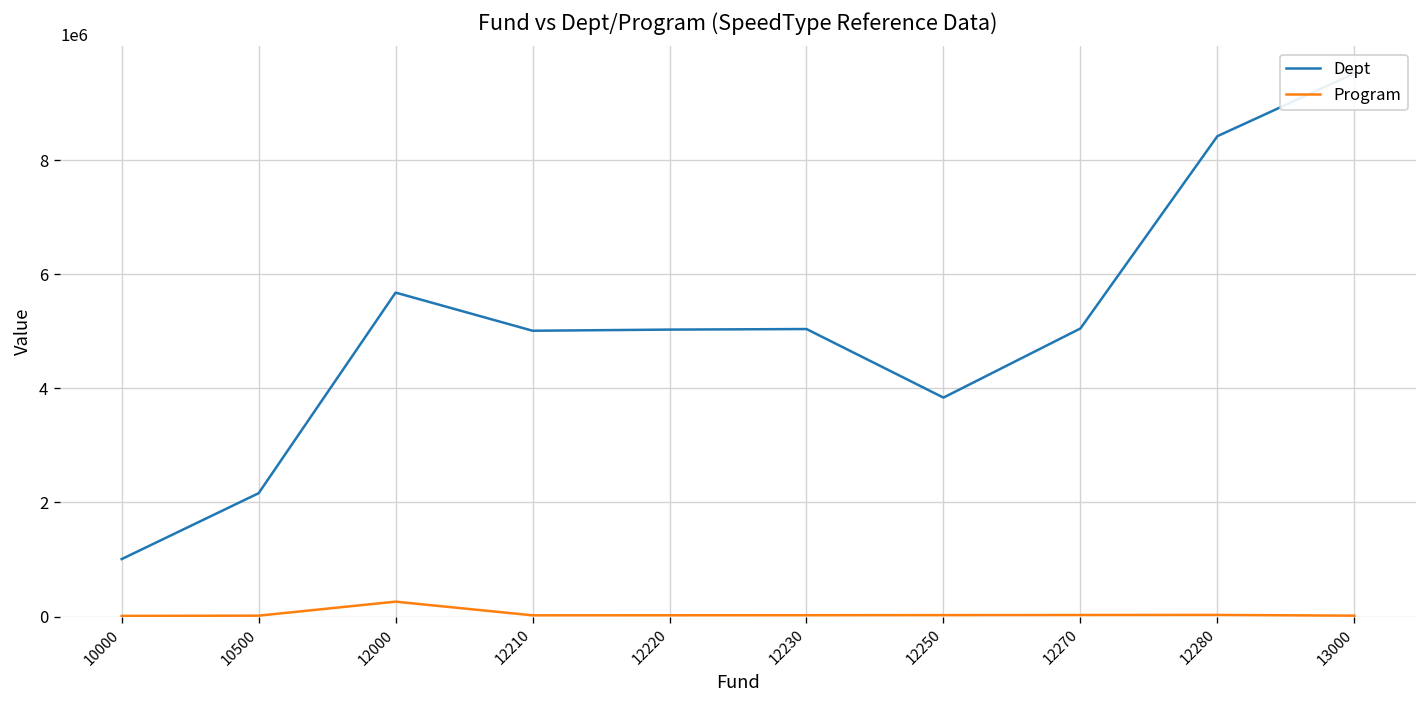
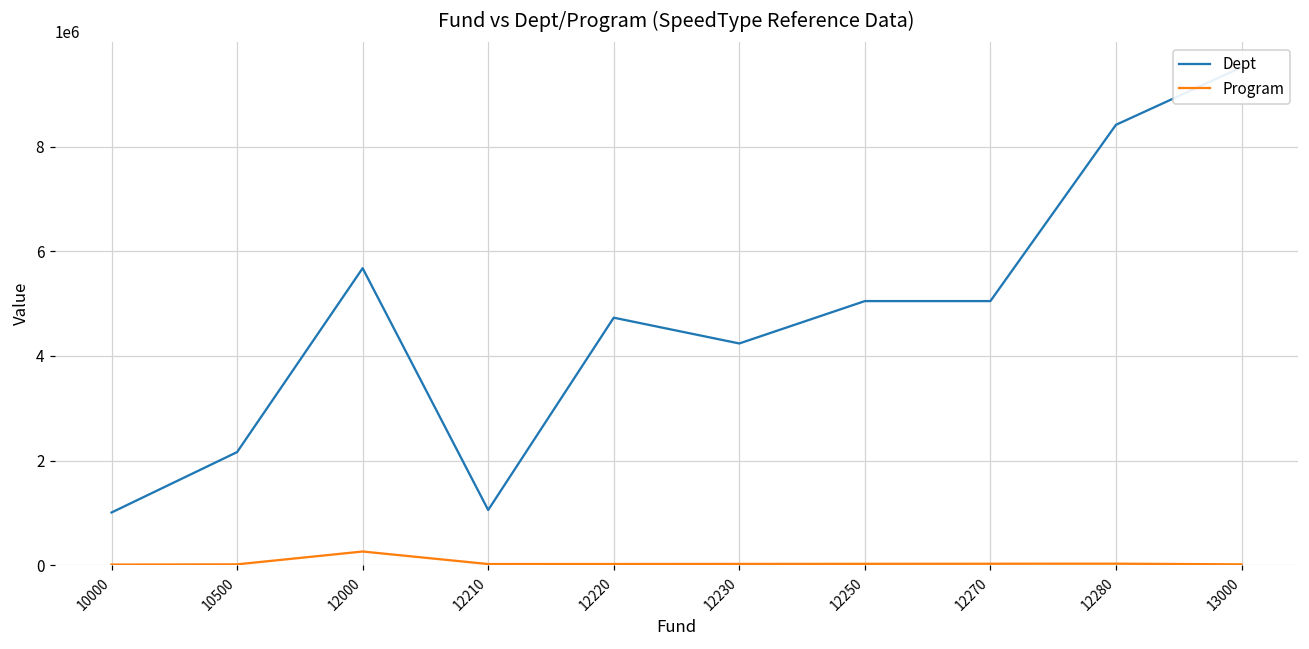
  {
    "Dept": {
      "10000": 1000000,
      "10500": 2200000,
      "12000": 5700000,
-     "12210": 5000000,
-     "12220": 5000000,
-     "12230": 5000000,
-     "12250": 3800000,
+     "12210": 1100000,
+     "12220": 4700000,
+     "12230": 4200000,
+     "12250": 5100000,
      "12270": 5100000,
      "12280": 8400000
    },
    "Program": {
      "10000": 0,
      "10500": 0,
      "12000": 300000,
      "12210": 0,
      "12220": 0,
      "12230": 0,
      "12250": 0,
      "12270": 0,
      "12280": 0,
      "13000": 0
    }
  }
